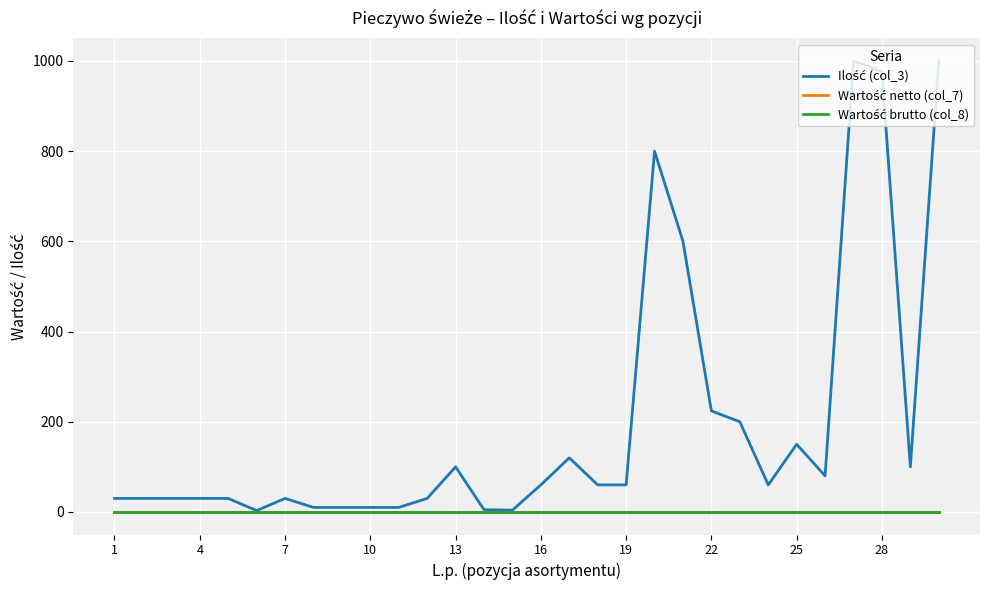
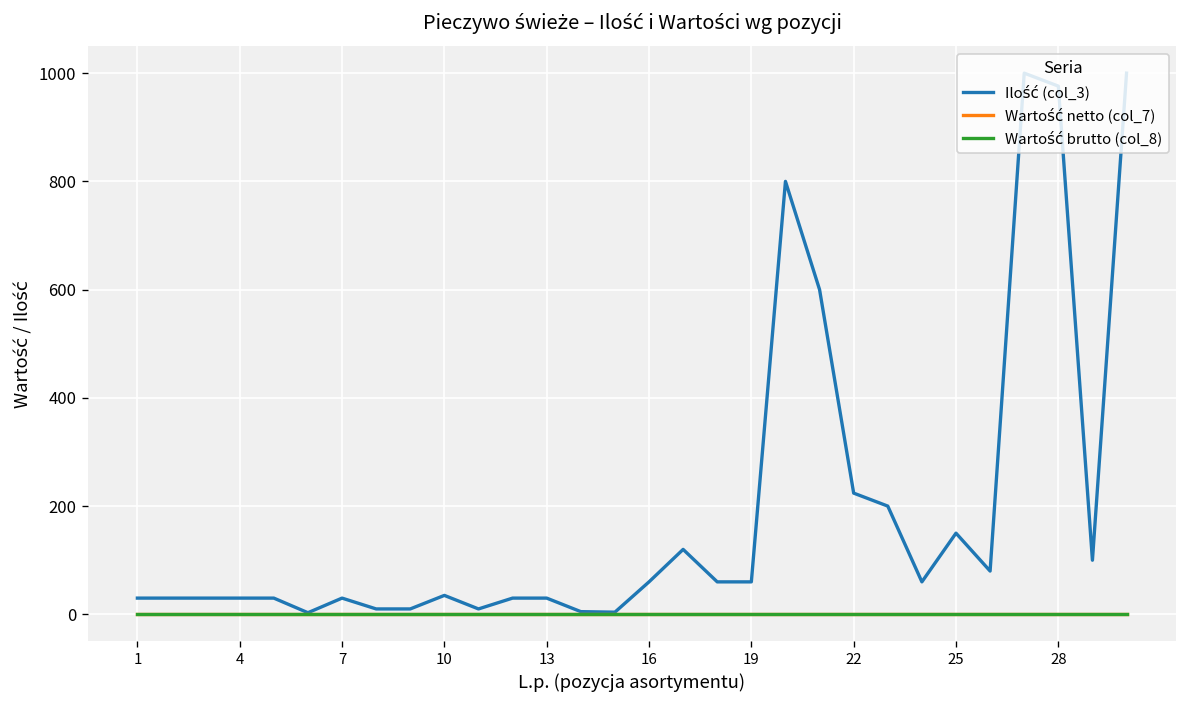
  {
    "Ilość (col_3)": {
      "1": 30,
      "4": 30,
      "7": 30,
-     "10": 10,
-     "13": 100,
+     "10": 40,
+     "13": 30,
      "16": 60,
      "19": 60,
      "22": 220,
      "25": 150
    },
    "Wartość brutto (col_8)": {
      "1": 0,
      "4": 0,
      "7": 0,
      "10": 0,
      "13": 0,
      "16": 0,
      "19": 0,
      "22": 0,
      "25": 0,
      "28": 0
    }
  }
